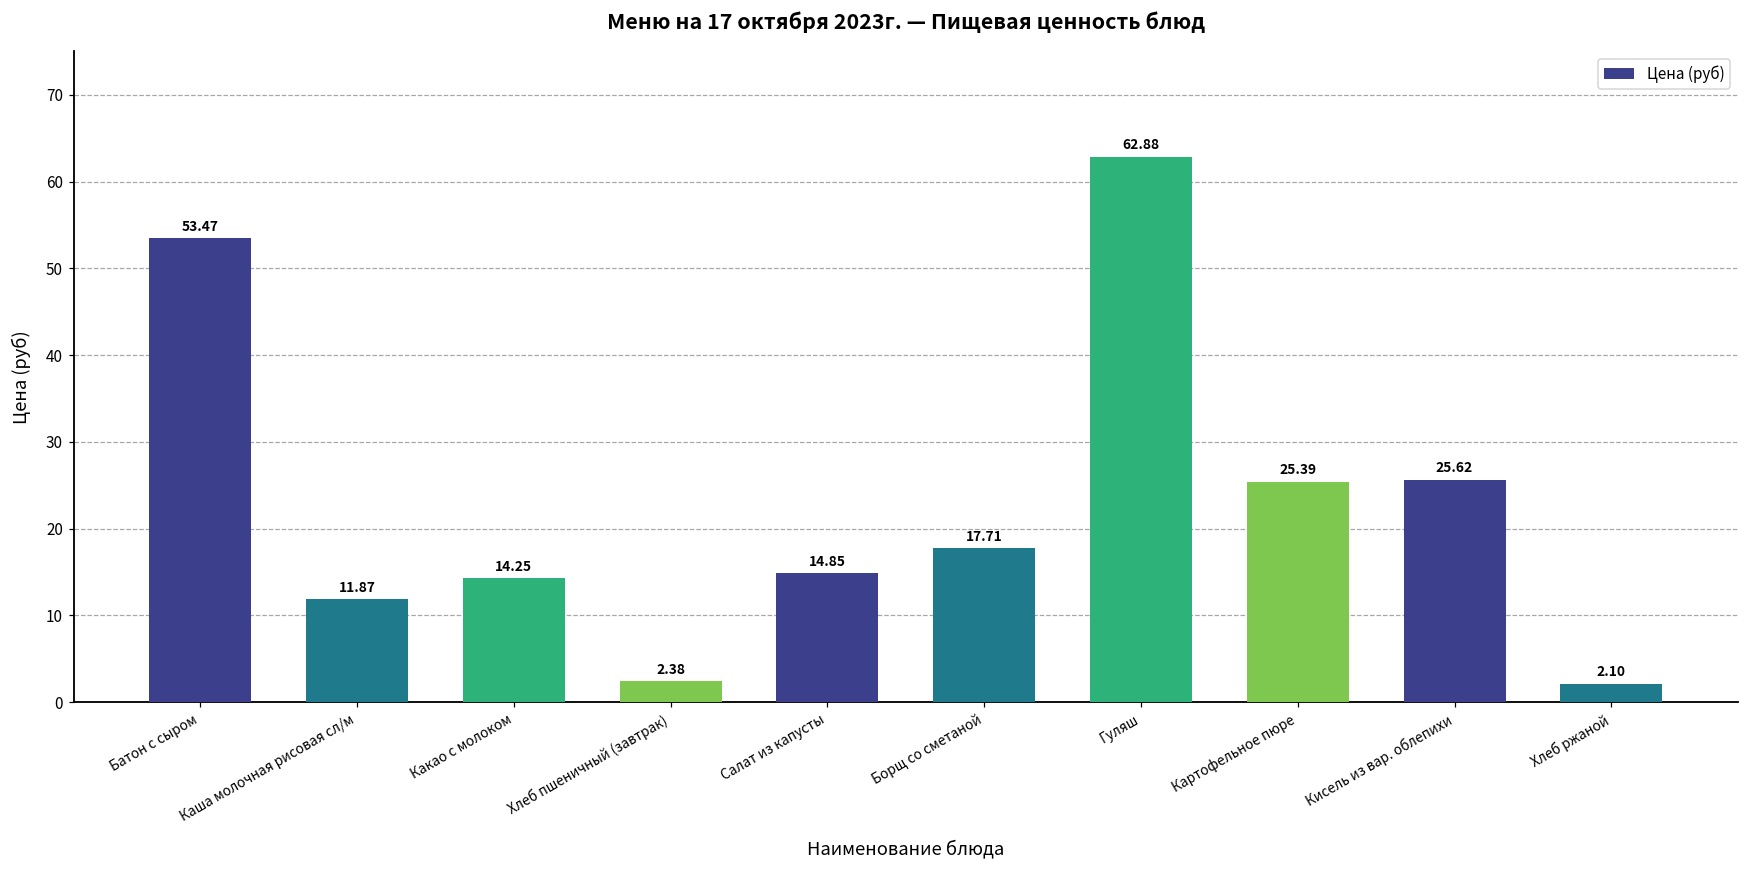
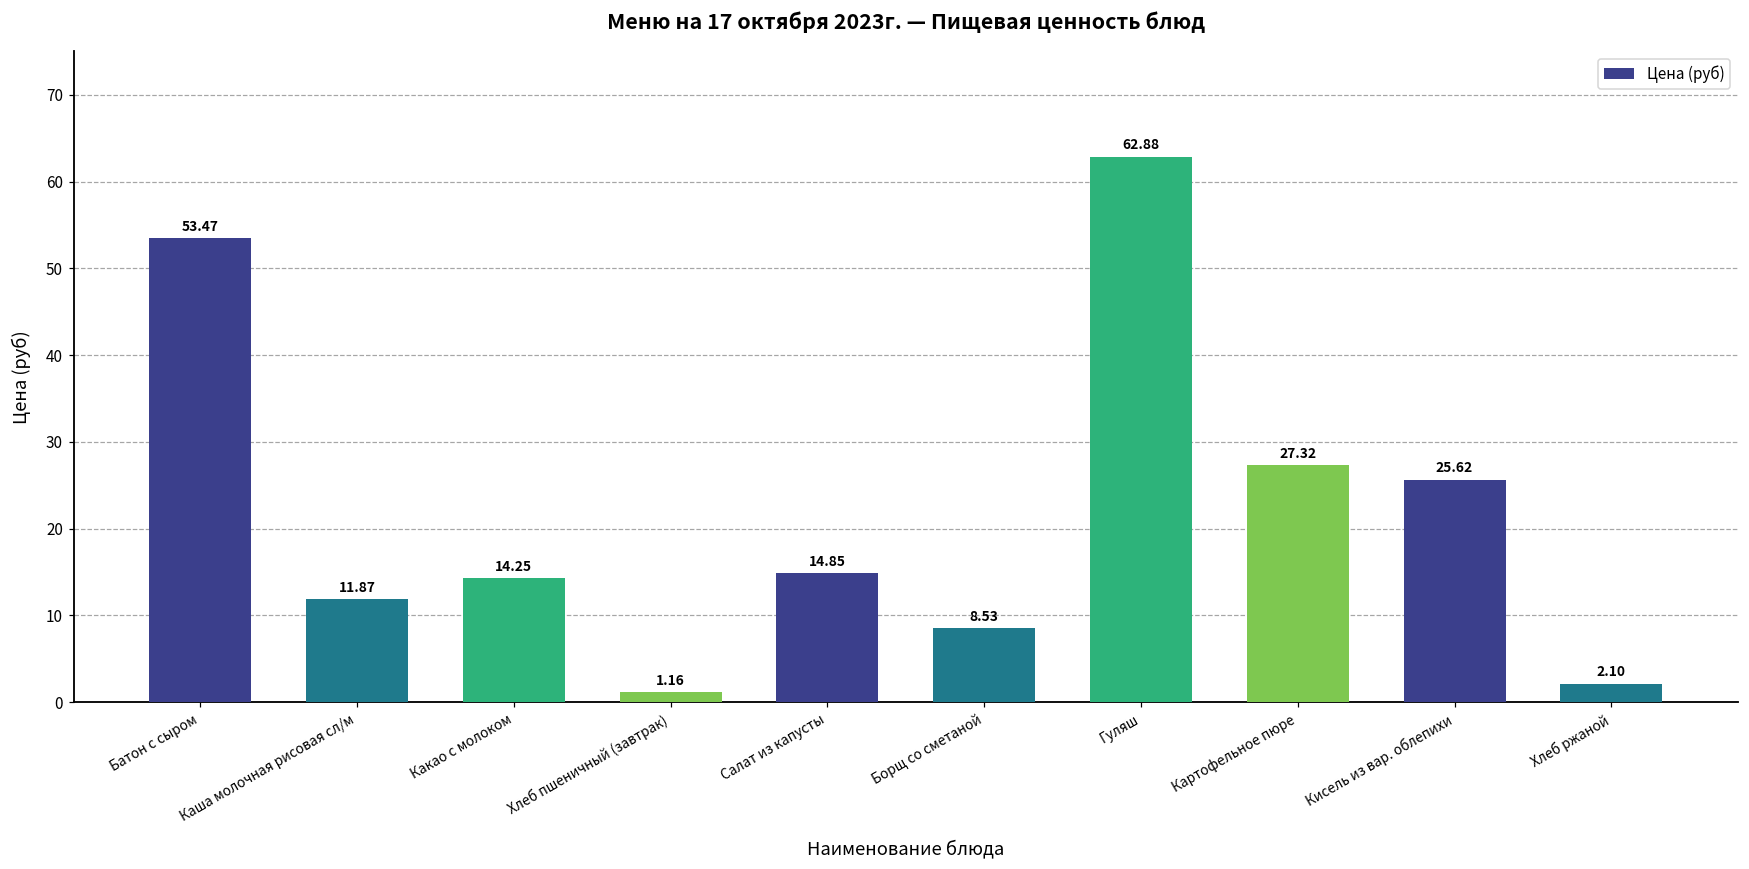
  {
    "Батон с сыром": 53.47,
    "Каша молочная рисовая сл/м": 11.87,
    "Какао с молоком": 14.25,
-   "Хлеб пшеничный (завтрак)": 2.38,
+   "Хлеб пшеничный (завтрак)": 1.16,
    "Салат из капусты": 14.85,
-   "Борщ со сметаной": 17.71,
+   "Борщ со сметаной": 8.53,
    "Гуляш": 62.88,
-   "Картофельное пюре": 25.39,
+   "Картофельное пюре": 27.32,
    "Кисель из вар. облепихи": 25.62,
    "Хлеб ржаной": 2.10
  }
